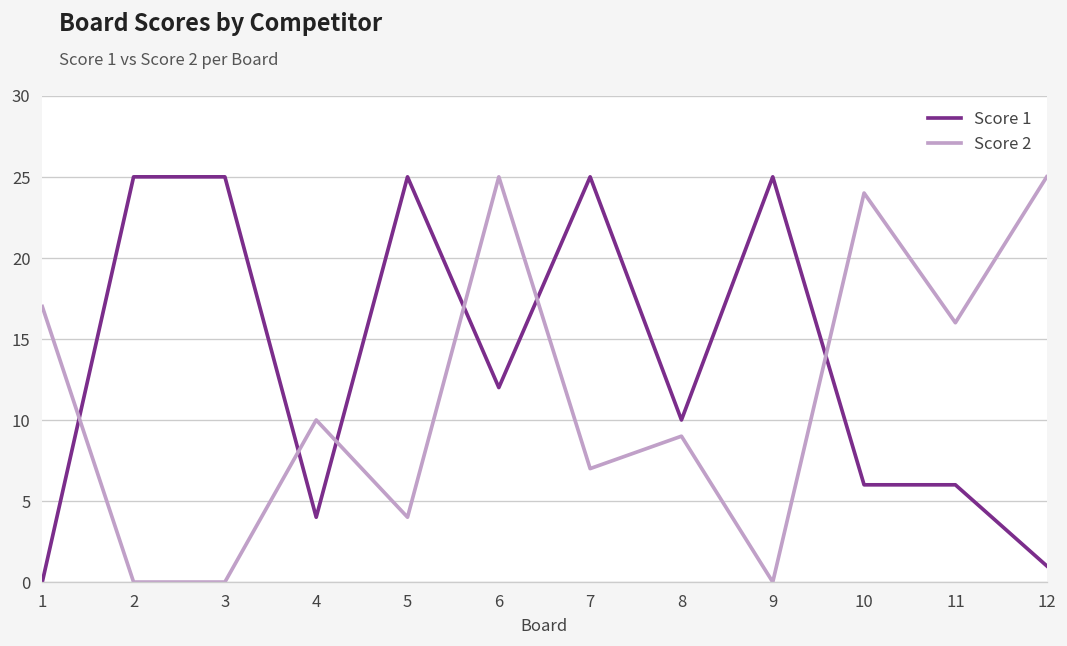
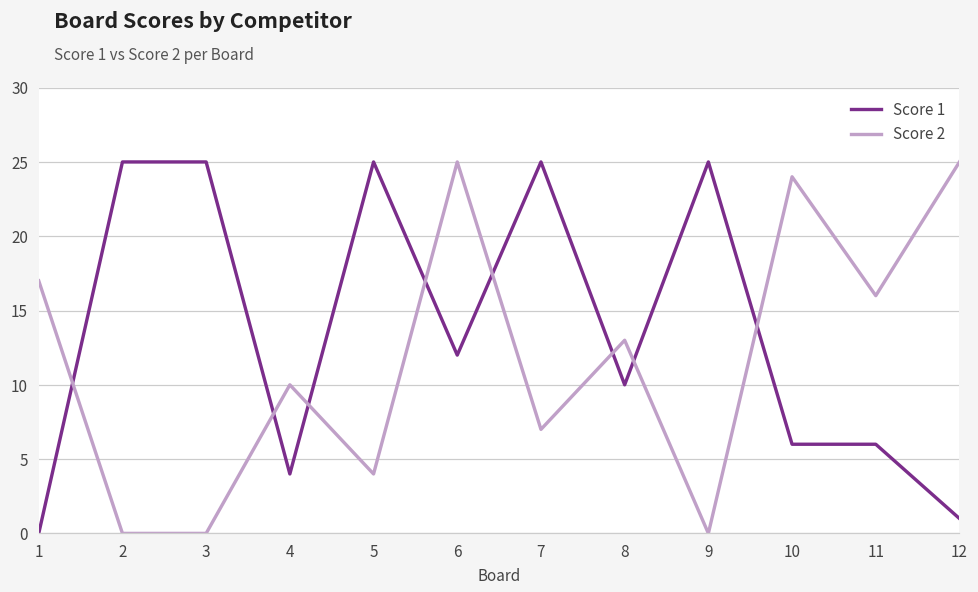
  {
    "Score 1": {
      "1": 0,
      "2": 25,
      "3": 25,
      "4": 4,
      "5": 25,
      "6": 12,
      "7": 25,
      "8": 10,
      "9": 25,
      "10": 6,
      "11": 6,
      "12": 1
    },
    "Score 2": {
      "1": 17,
      "2": 0,
      "3": 0,
      "4": 10,
      "5": 4,
      "6": 25,
      "7": 7,
-     "8": 9,
+     "8": 13,
      "9": 0,
      "10": 24,
      "11": 16,
      "12": 25
    }
  }
